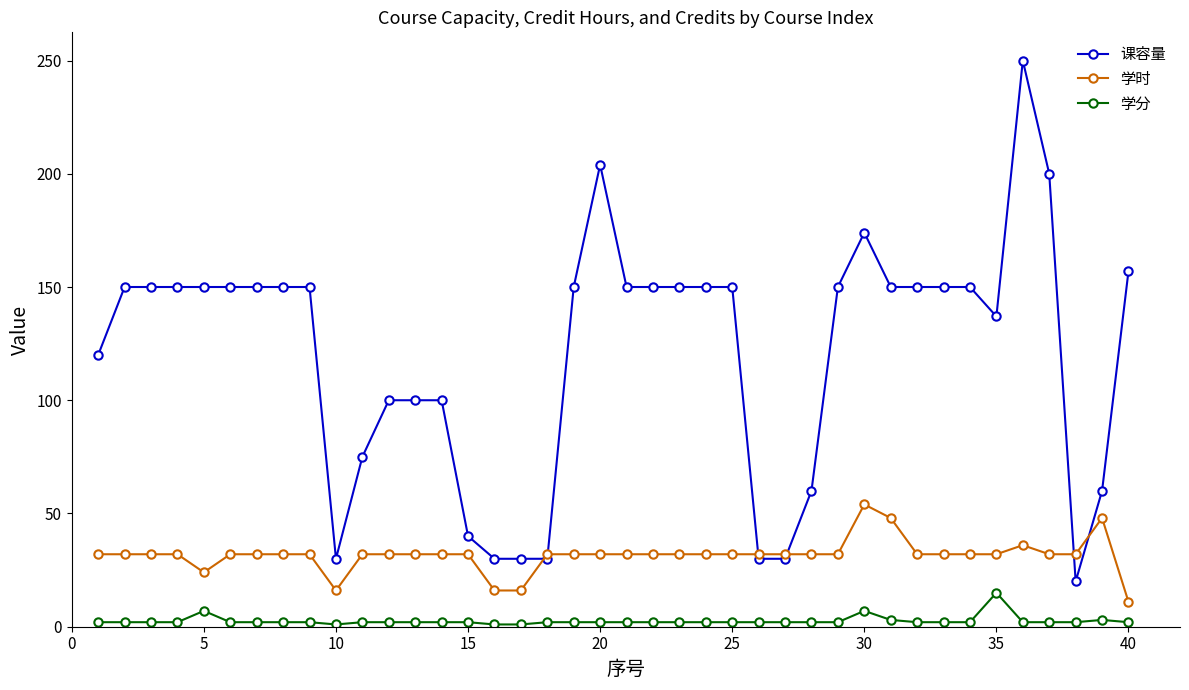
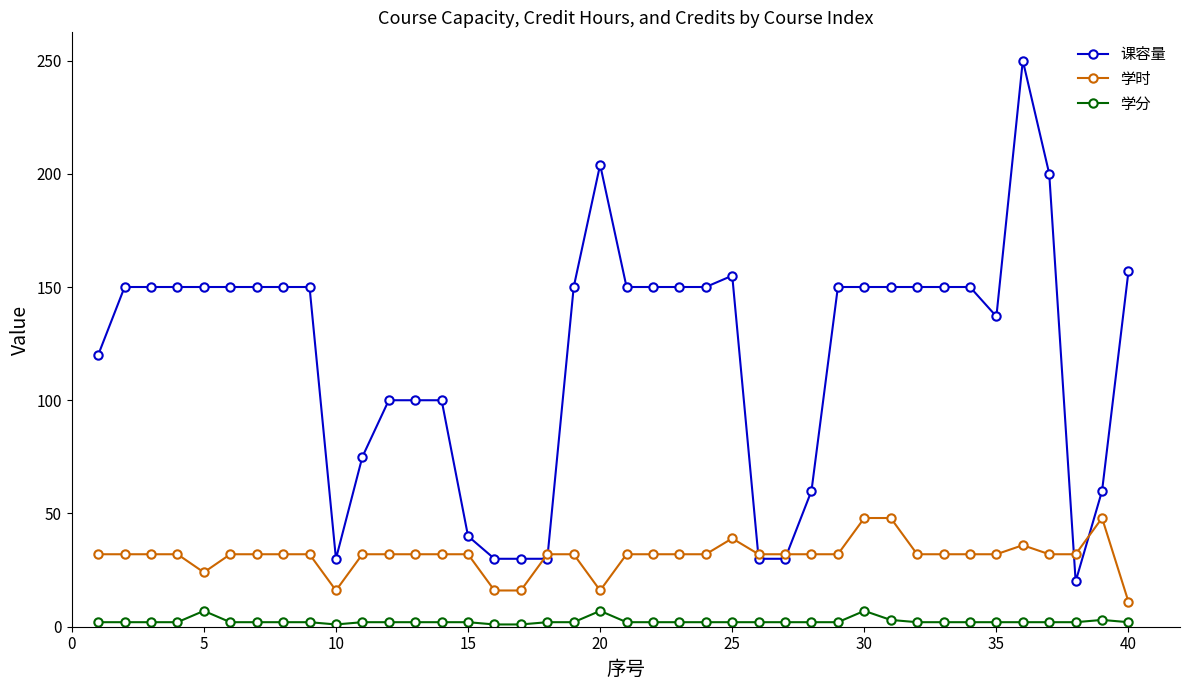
  {
    "课容量": {
      "5": 150,
      "10": 30,
      "15": 40,
      "20": 204,
-     "25": 150,
-     "30": 174,
+     "25": 155,
+     "30": 150,
      "35": 137,
      "40": 157
    },
    "学时": {
      "5": 24,
      "10": 16,
      "15": 32,
-     "20": 32,
-     "25": 32,
-     "30": 54,
+     "20": 16,
+     "25": 39,
+     "30": 48,
      "35": 32,
      "40": 11
    },
    "学分": {
      "5": 7,
      "10": 1,
      "15": 2,
-     "20": 2,
+     "20": 7,
      "25": 2,
      "30": 7,
-     "35": 15,
+     "35": 2,
      "40": 2
    }
  }
